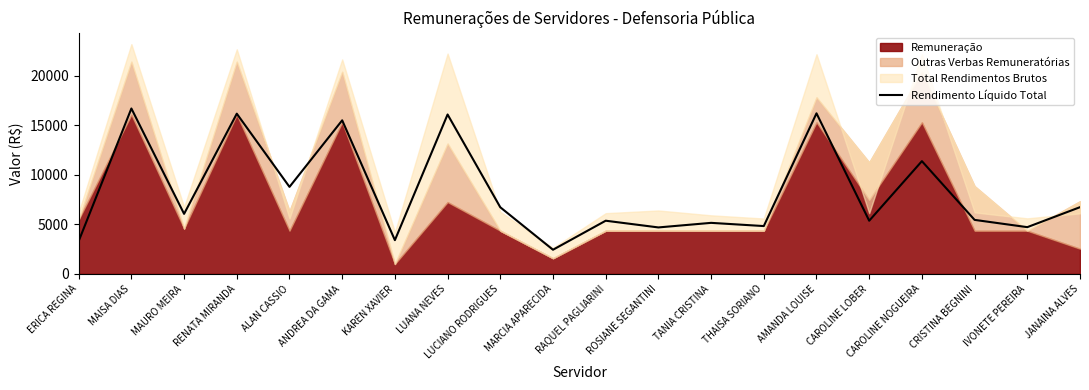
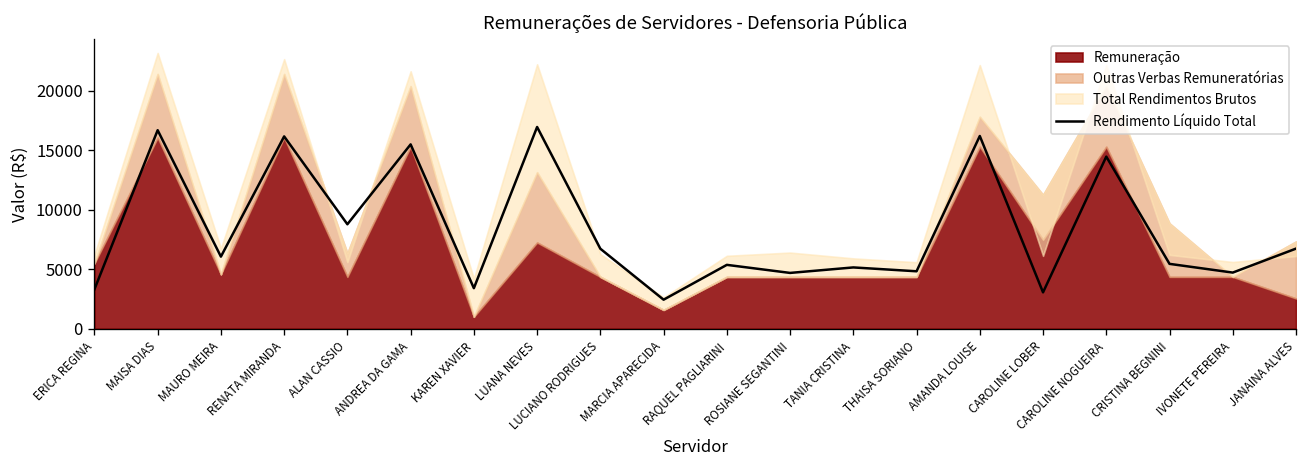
  {
    "Rendimento Líquido Total": {
      "ERICA REGINA": 3000,
      "MAISA DIAS": 17000,
      "MAURO MEIRA": 6000,
      "ALAN CASSIO": 9000,
      "KAREN XAVIER": 3000,
-     "LUANA NEVES": 16000,
+     "LUANA NEVES": 17000,
      "LUCIANO RODRIGUES": 7000,
      "RAQUEL PAGLIARINI": 5000,
      "ROSIANE SEGANTINI": 5000,
      "TANIA CRISTINA": 5000,
      "THAISA SORIANO": 5000,
      "AMANDA LOUISE": 16000,
-     "CAROLINE LOBER": 5000,
-     "CAROLINE NOGUEIRA": 11000,
+     "CAROLINE LOBER": 3000,
+     "CAROLINE NOGUEIRA": 14000,
      "CRISTINA BEGNINI": 5000,
      "IVONETE PEREIRA": 5000,
      "JANAINA ALVES": 7000
    },
    "Remuneração": {
      "MAISA DIAS": 16000,
      "ALAN CASSIO": 4000,
      "LUANA NEVES": 7000,
      "AMANDA LOUISE": 15000,
      "CAROLINE LOBER": 7000,
      "CAROLINE NOGUEIRA": 15000,
      "CRISTINA BEGNINI": 4000,
      "JANAINA ALVES": 3000
    },
    "Outras Verbas Remuneratórias": {
      "MAISA DIAS": 5000,
      "RENATA MIRANDA": 5000,
      "ANDREA DA GAMA": 5000,
      "LUANA NEVES": 6000,
      "AMANDA LOUISE": 3000
    }
  }
